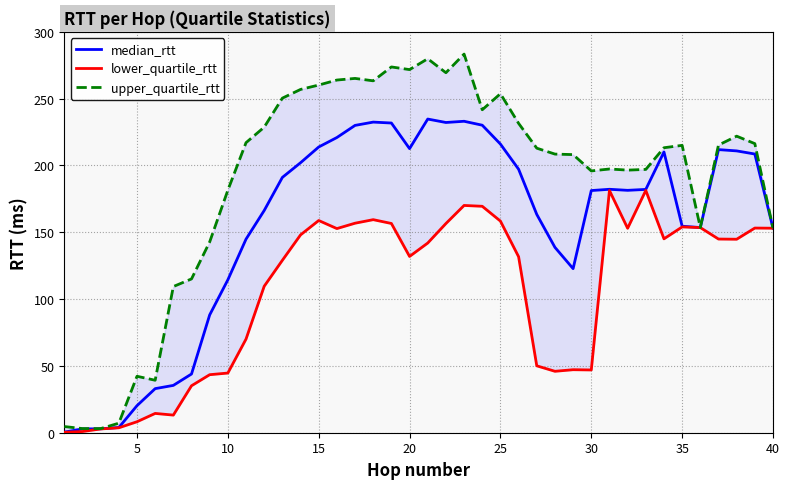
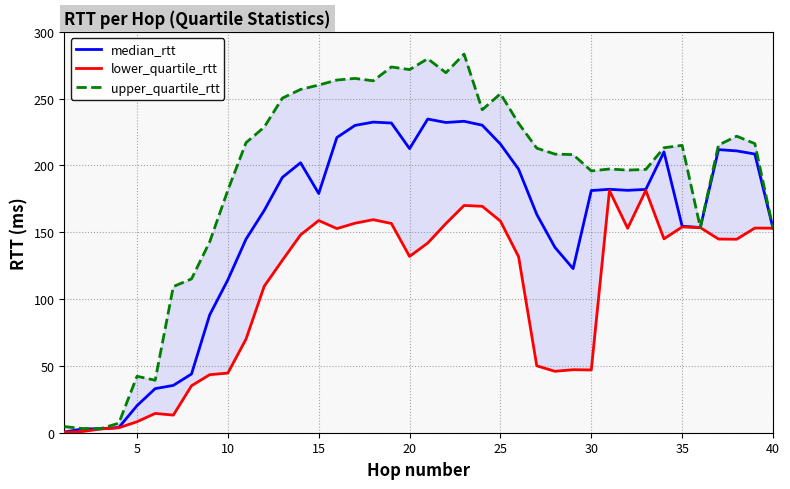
  {
    "median_rtt": {
      "5": 20,
      "10": 114,
-     "15": 214,
+     "15": 179,
      "20": 213,
      "25": 216,
      "30": 181
    },
    "lower_quartile_rtt": {
      "5": 8,
      "10": 45,
      "15": 159,
      "20": 132,
      "25": 158,
      "30": 47
    },
    "upper_quartile_rtt": {
      "5": 42,
      "10": 181,
      "15": 260,
      "20": 272,
      "25": 254,
      "30": 196,
      "35": 215
    }
  }
